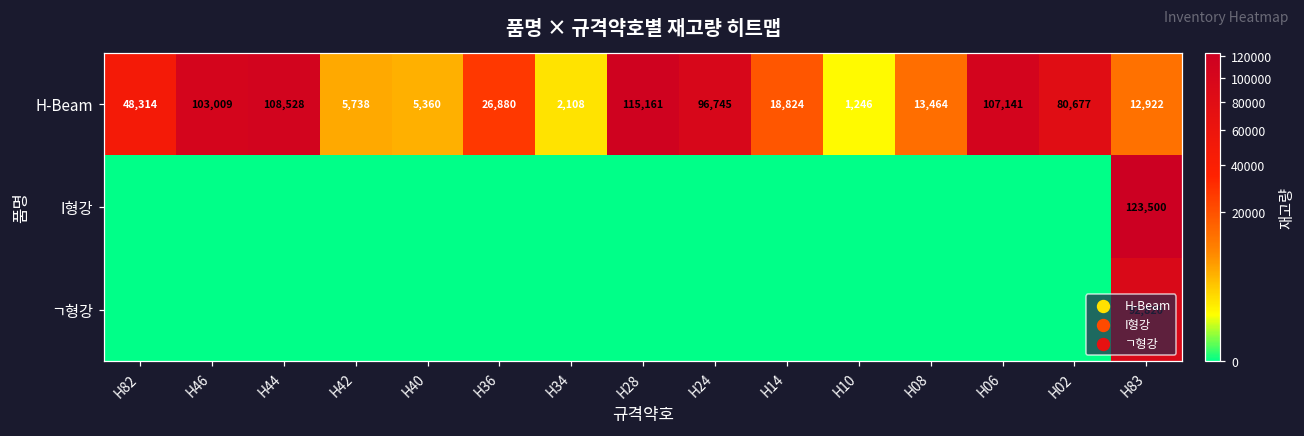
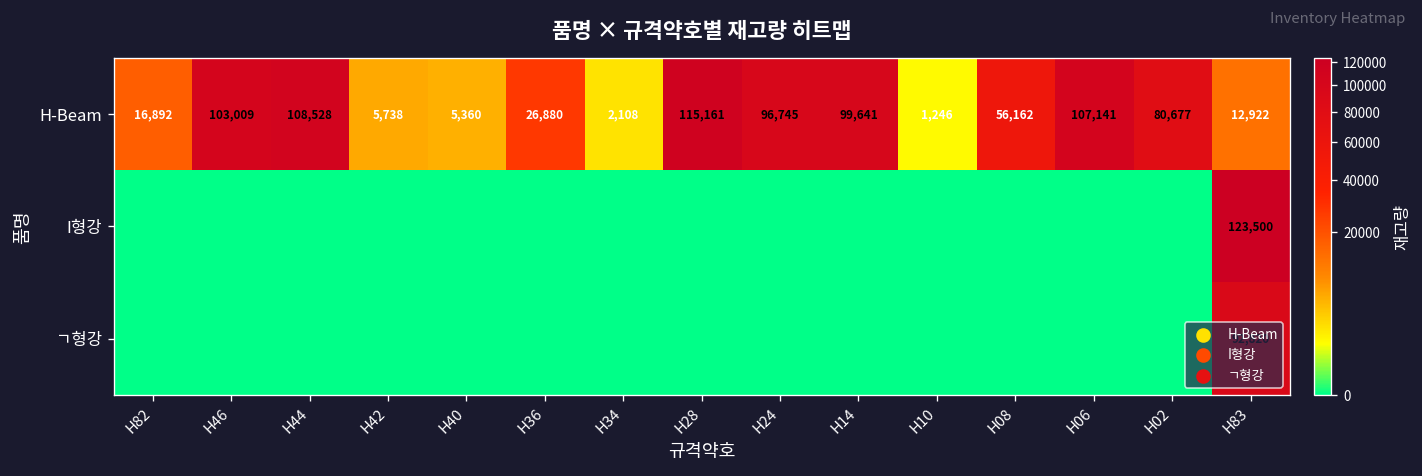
  {
    "H-Beam": {
-     "H82": "48,314",
+     "H82": "16,892",
      "H46": "103,009",
      "H44": "108,528",
      "H42": "5,738",
      "H40": "5,360",
      "H36": "26,880",
      "H34": "2,108",
      "H28": "115,161",
      "H24": "96,745",
-     "H14": "18,824",
+     "H14": "99,641",
      "H10": "1,246",
-     "H08": "13,464",
+     "H08": "56,162",
      "H06": "107,141",
      "H02": "80,677",
      "H83": "12,922"
    },
    "I형강": {
      "H83": "123,500"
    }
  }
